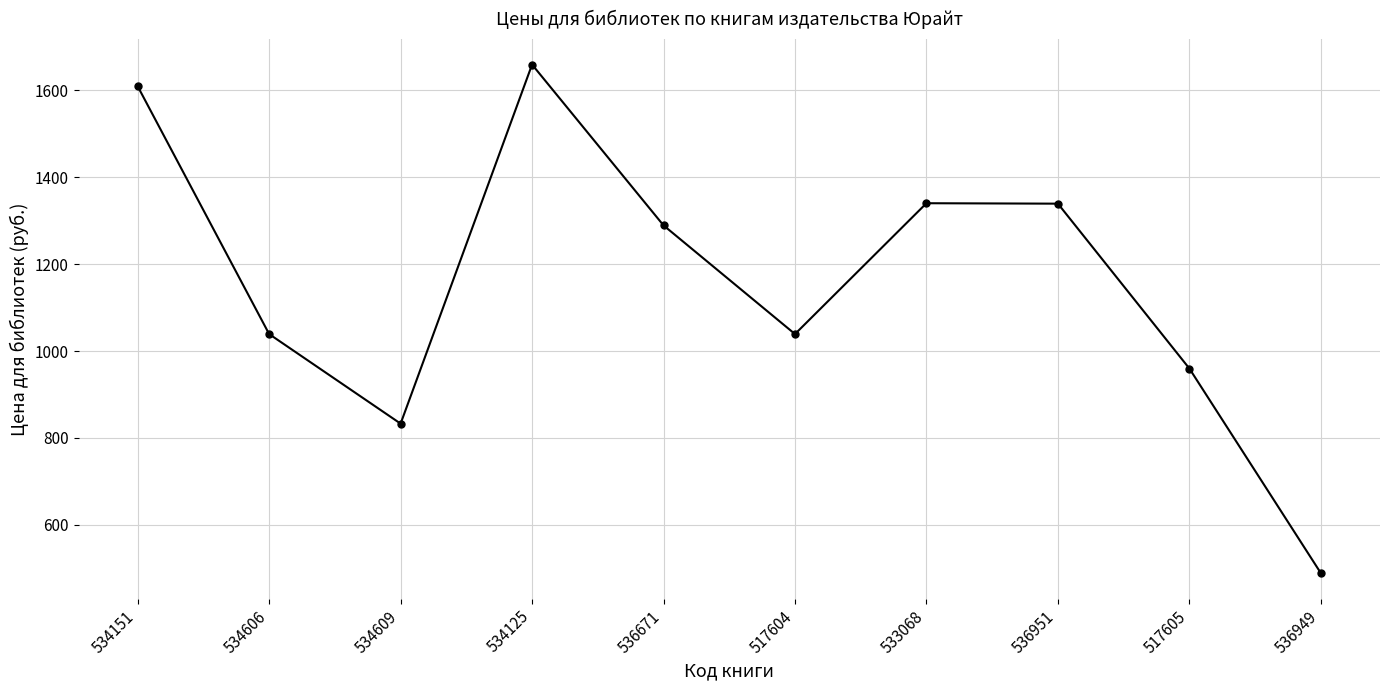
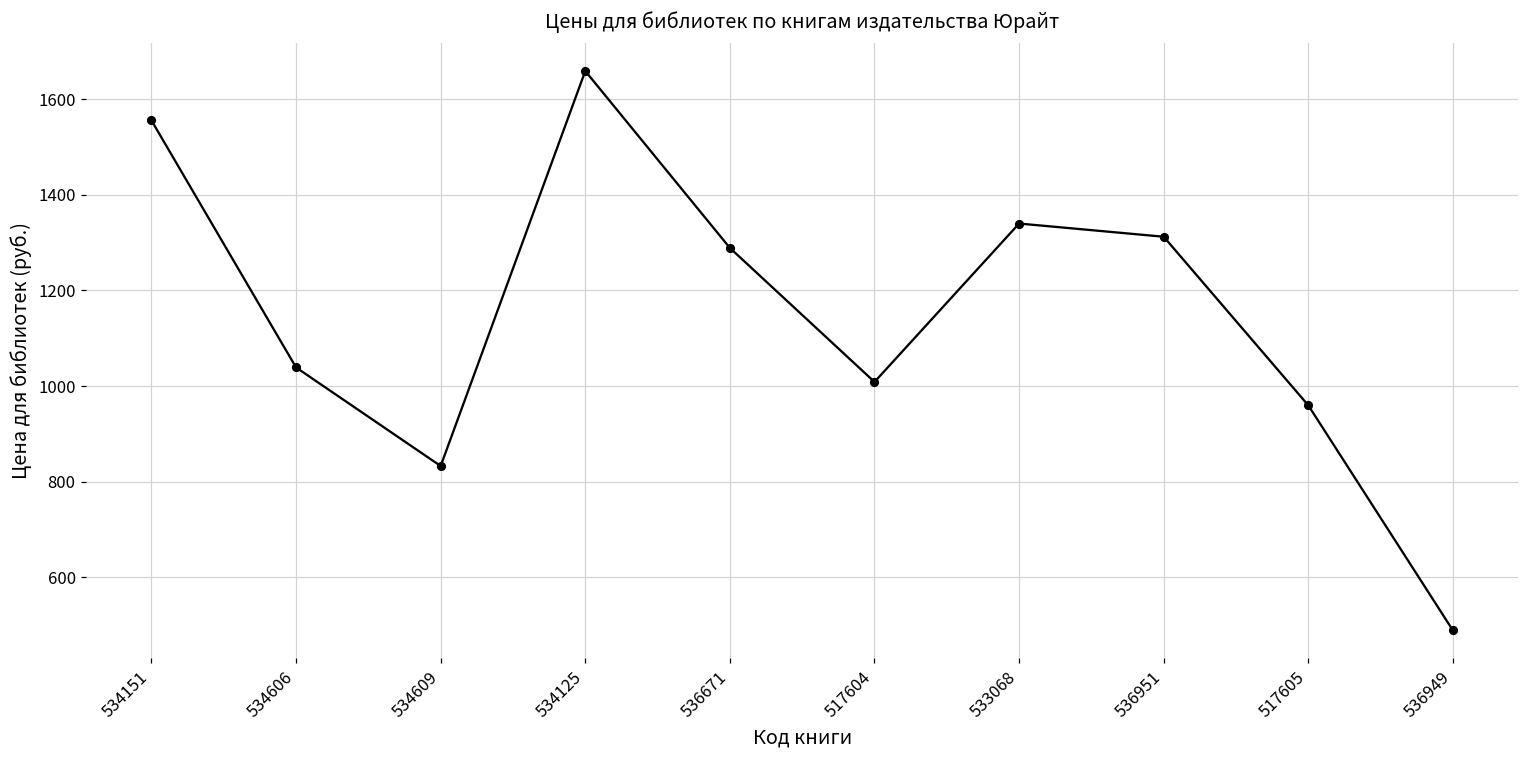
  {
-   "534151": 1610,
+   "534151": 1560,
    "534606": 1040,
    "534609": 830,
    "534125": 1660,
    "536671": 1290,
-   "517604": 1040,
+   "517604": 1010,
    "533068": 1340,
-   "536951": 1340,
+   "536951": 1310,
    "517605": 960,
    "536949": 490
  }
